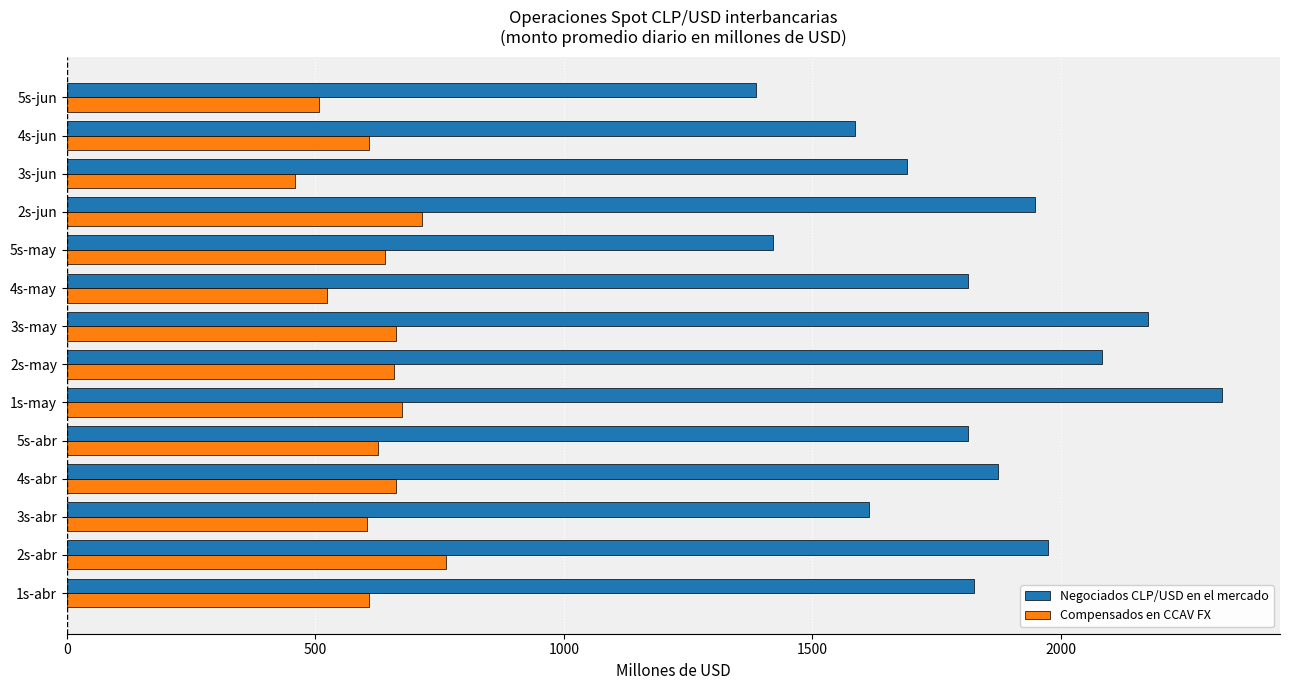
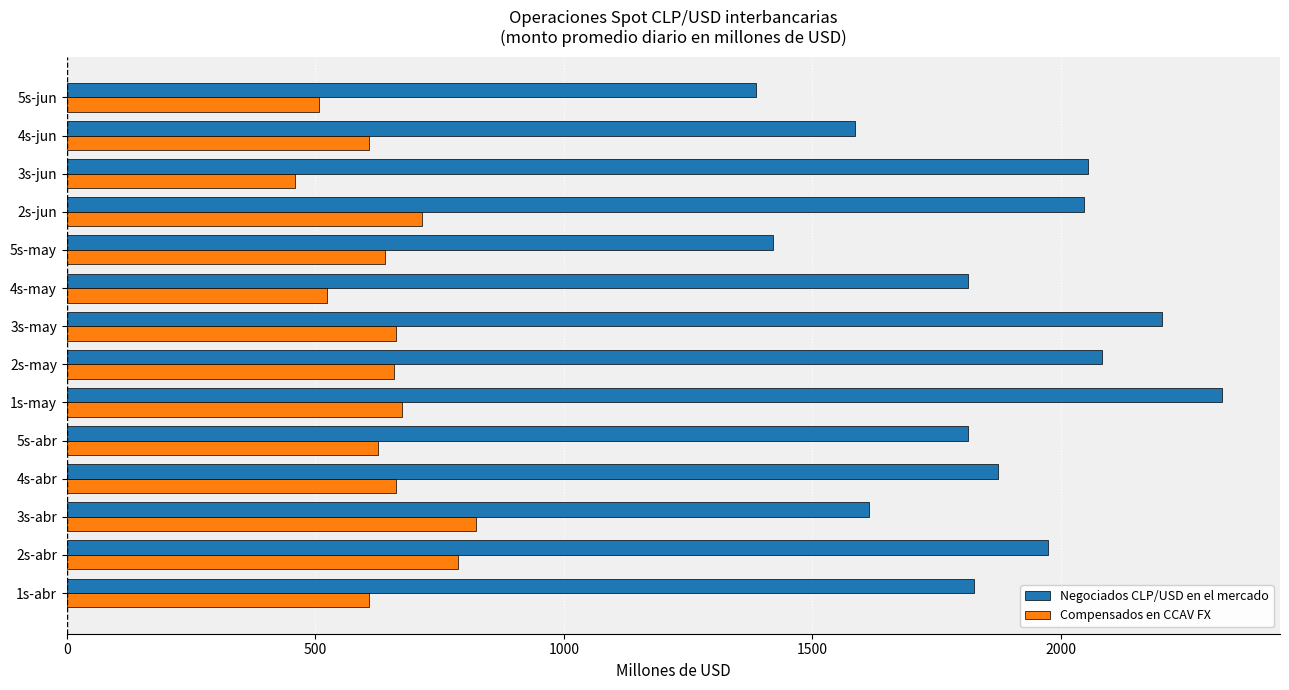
  {
    "Negociados CLP/USD en el mercado": {
      "5s-jun": 1390,
      "4s-jun": 1590,
-     "3s-jun": 1690,
-     "2s-jun": 1950,
+     "3s-jun": 2060,
+     "2s-jun": 2050,
      "5s-may": 1420,
      "4s-may": 1810,
-     "3s-may": 2180,
+     "3s-may": 2200,
      "2s-may": 2080,
      "1s-may": 2320,
      "5s-abr": 1810,
      "4s-abr": 1870,
      "3s-abr": 1610,
      "2s-abr": 1970,
      "1s-abr": 1830
    },
    "Compensados en CCAV FX": {
      "5s-jun": 510,
      "4s-jun": 610,
      "3s-jun": 460,
      "2s-jun": 710,
      "5s-may": 640,
      "4s-may": 520,
      "3s-may": 660,
      "2s-may": 660,
      "1s-may": 670,
      "5s-abr": 630,
      "4s-abr": 660,
-     "3s-abr": 600,
-     "2s-abr": 760,
+     "3s-abr": 820,
+     "2s-abr": 790,
      "1s-abr": 610
    }
  }
